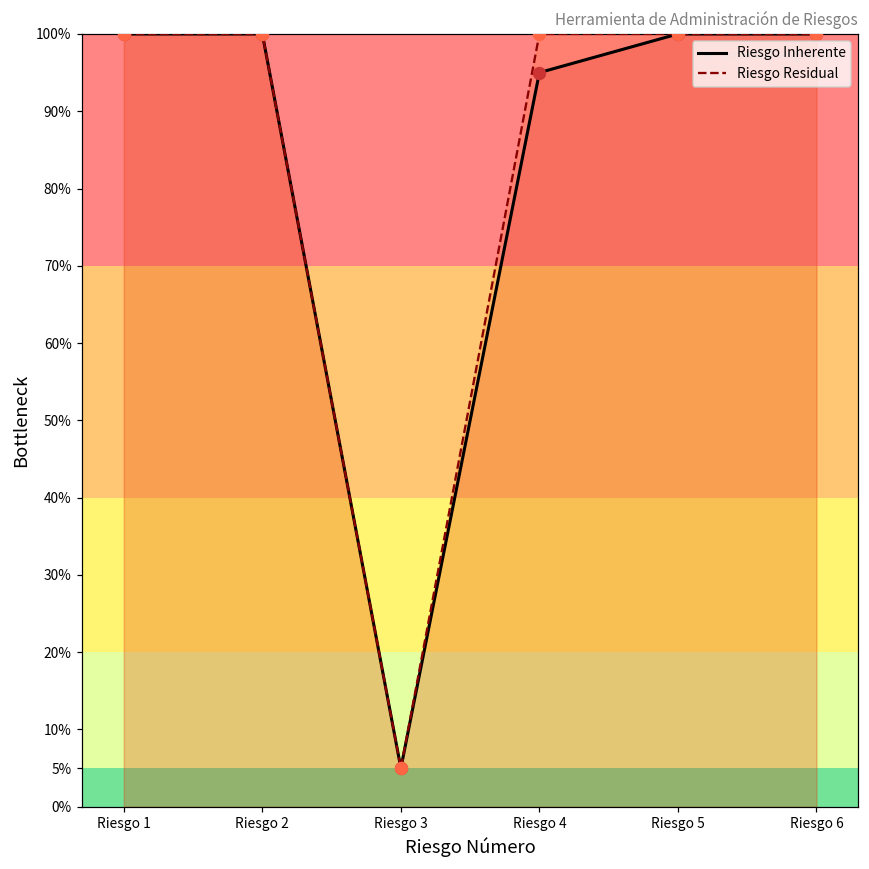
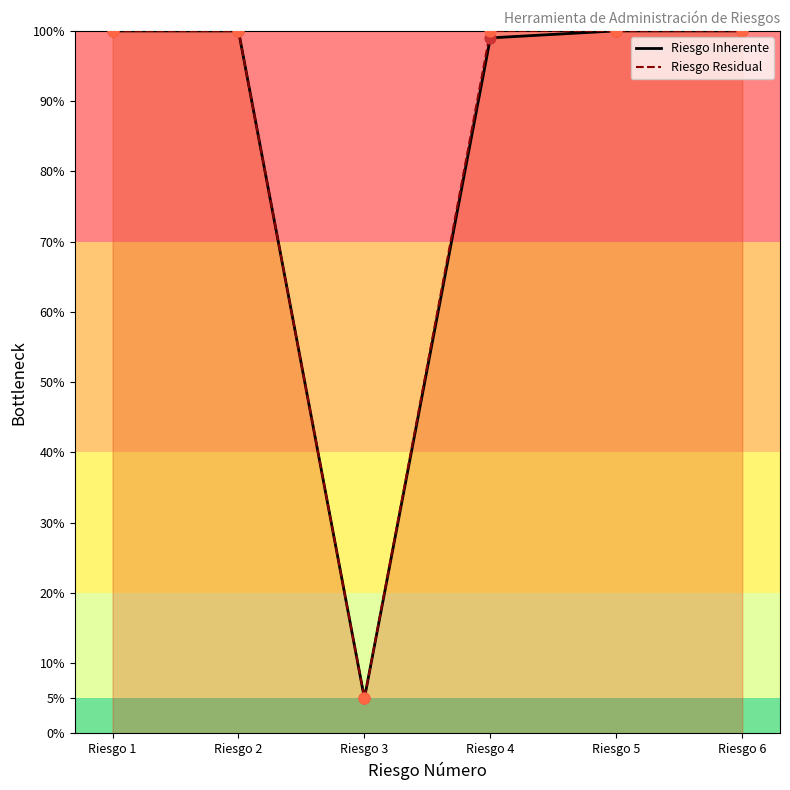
  {
    "Riesgo Inherente": {
-     "Riesgo 4": "95%"
+     "Riesgo 4": "99%"
    },
    "Riesgo Residual": {
      "Riesgo 4": "100%"
    }
  }
